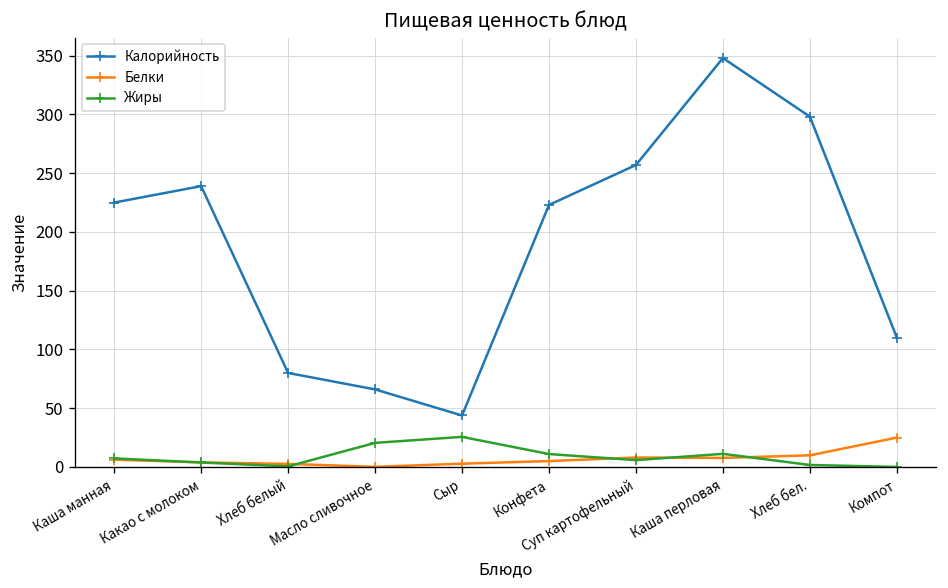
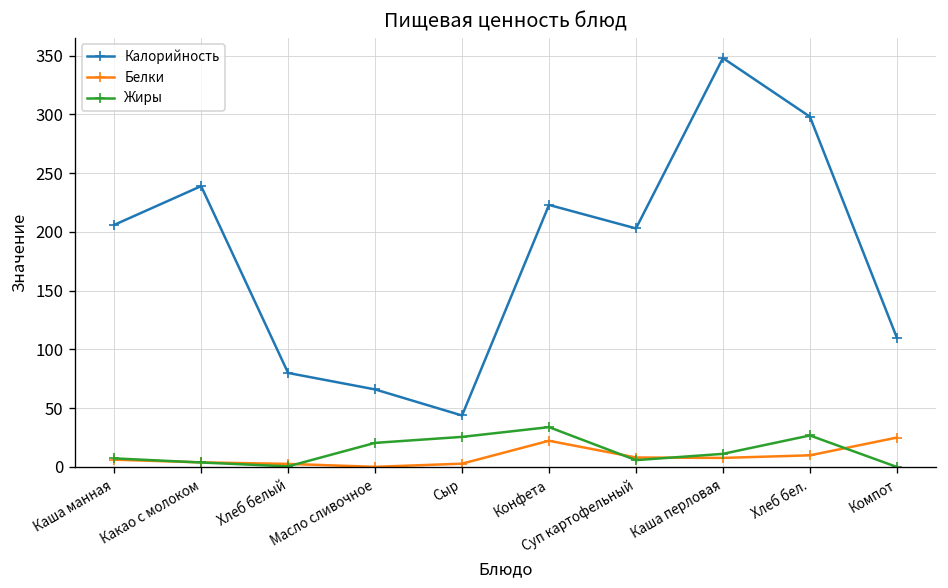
  {
    "Калорийность": {
-     "Каша манная": 230,
+     "Каша манная": 210,
      "Какао с молоком": 240,
      "Хлеб белый": 80,
      "Масло сливочное": 70,
      "Сыр": 40,
      "Конфета": 220,
-     "Суп картофельный": 260,
+     "Суп картофельный": 200,
      "Каша перловая": 350,
      "Хлеб бел.": 300,
      "Компот": 110
    },
    "Белки": {
      "Масло сливочное": 0,
      "Сыр": 0,
-     "Конфета": 10,
+     "Конфета": 20,
      "Каша перловая": 10,
      "Хлеб бел.": 10,
      "Компот": 30
    },
    "Жиры": {
      "Масло сливочное": 20,
      "Сыр": 30,
-     "Конфета": 10,
+     "Конфета": 30,
      "Каша перловая": 10,
-     "Хлеб бел.": 0,
+     "Хлеб бел.": 30,
      "Компот": 0
    }
  }
